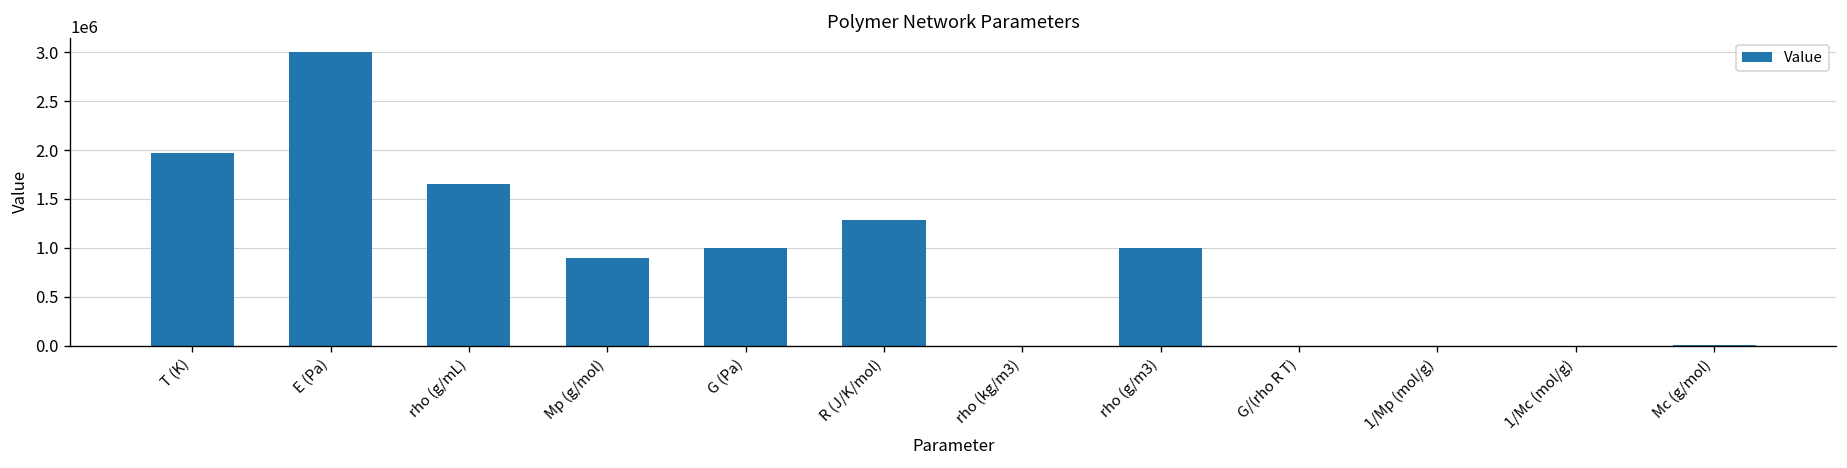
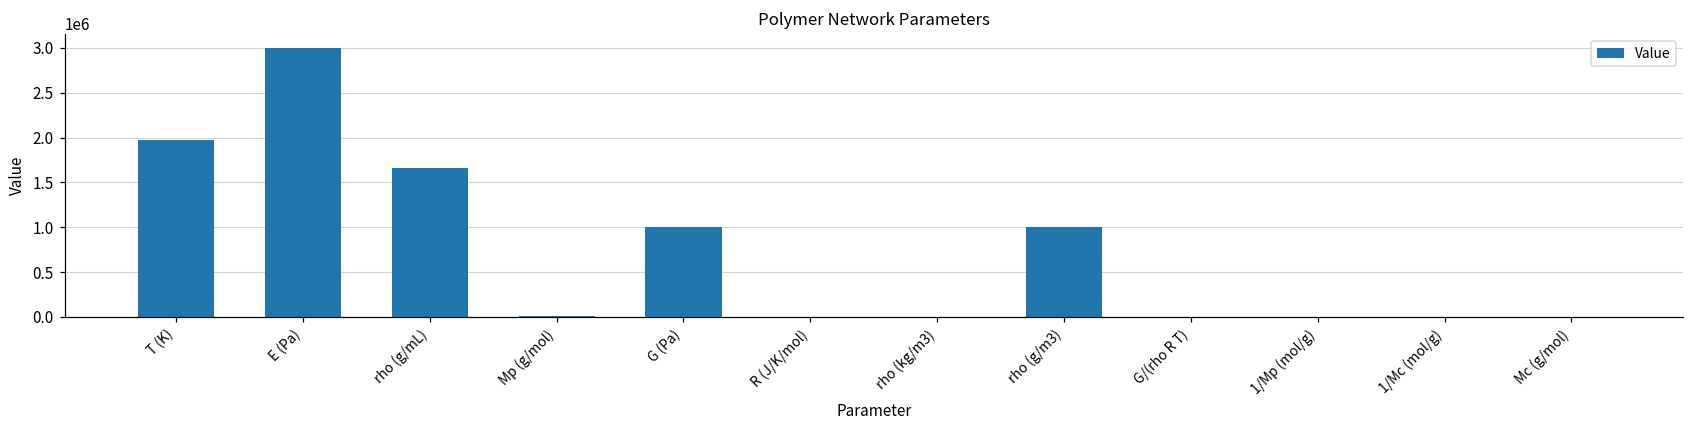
  {
    "T (K)": 2000000,
    "E (Pa)": 3000000,
    "rho (g/mL)": 1700000,
-   "Mp (g/mol)": 900000,
+   "Mp (g/mol)": 0,
    "G (Pa)": 1000000,
-   "R (J/K/mol)": 1300000,
+   "R (J/K/mol)": 0,
    "rho (g/m3)": 1000000
  }
